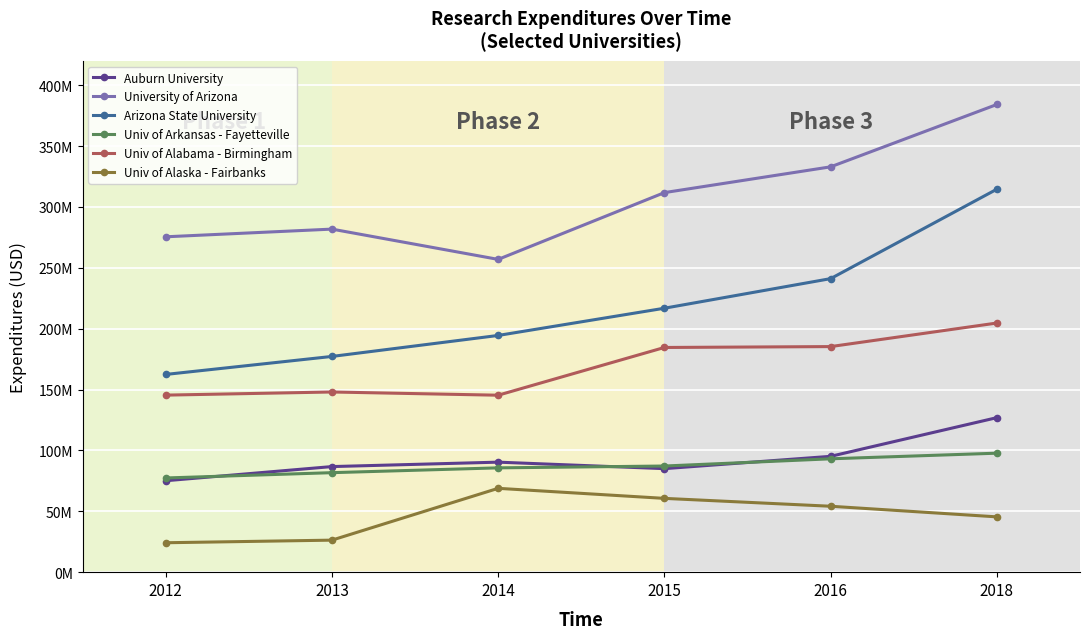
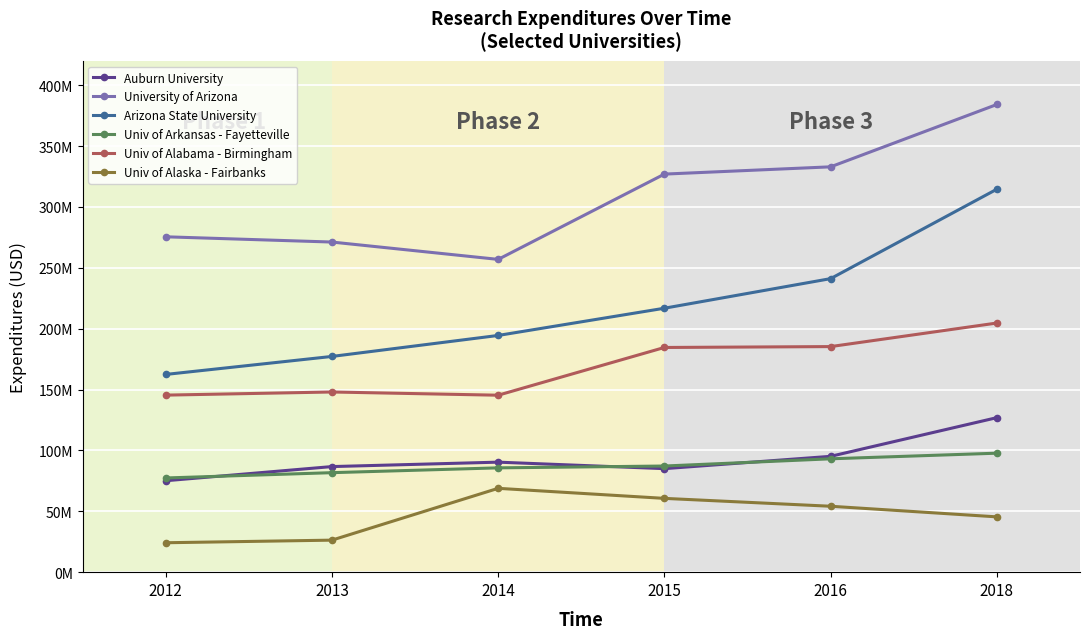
  {
    "University of Arizona": {
      "2012": 275000000,
-     "2013": 282000000,
+     "2013": 271000000,
      "2014": 257000000,
-     "2015": 312000000,
+     "2015": 327000000,
      "2016": 333000000,
      "2018": 384000000
    }
  }
